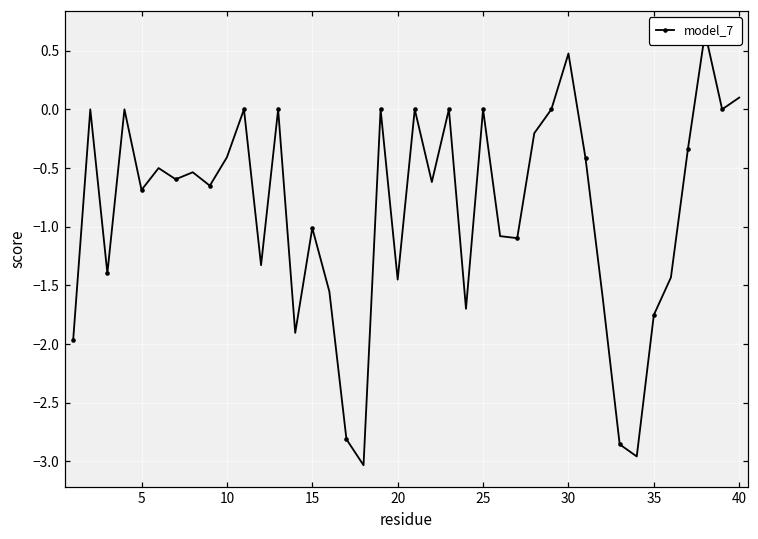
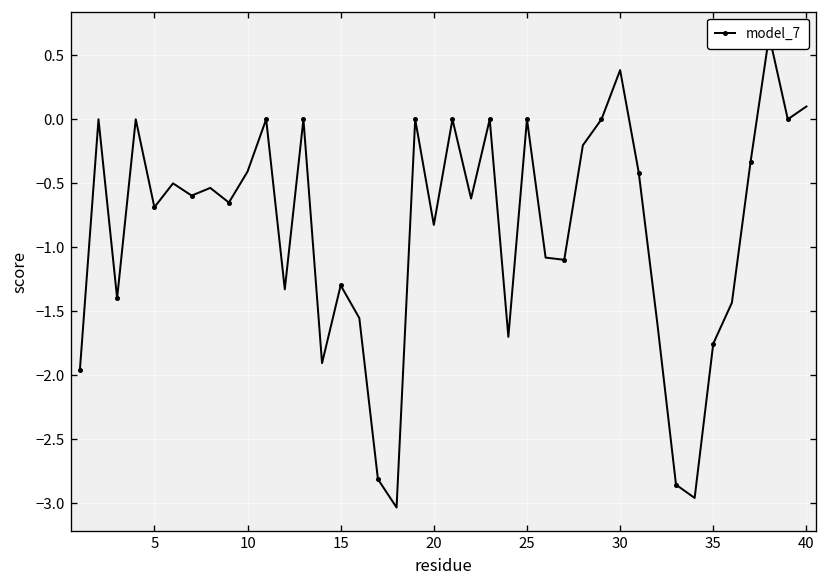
  {
    "5": -0.69,
    "10": -0.41,
-   "15": -1.01,
-   "20": -1.45,
+   "15": -1.30,
+   "20": -0.82,
    "25": 0.00,
-   "30": 0.48,
+   "30": 0.38,
    "35": -1.75,
    "40": 0.10
  }
